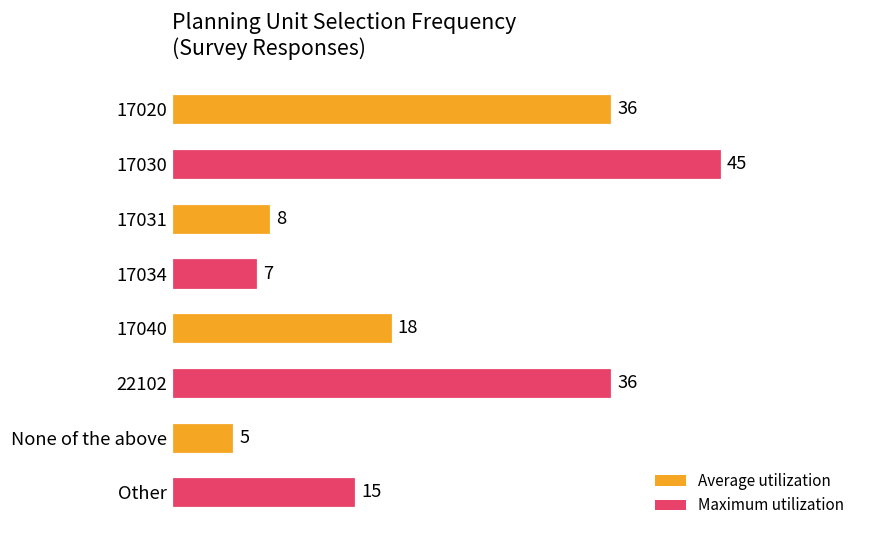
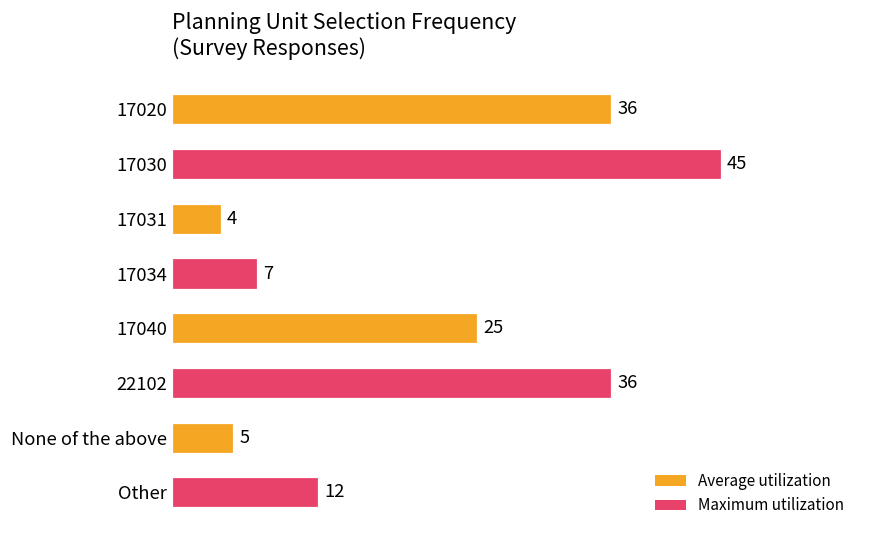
  {
    "17020": 36,
    "17030": 45,
-   "17031": 8,
+   "17031": 4,
    "17034": 7,
-   "17040": 18,
+   "17040": 25,
    "22102": 36,
    "None of the above": 5,
-   "Other": 15
+   "Other": 12
  }
